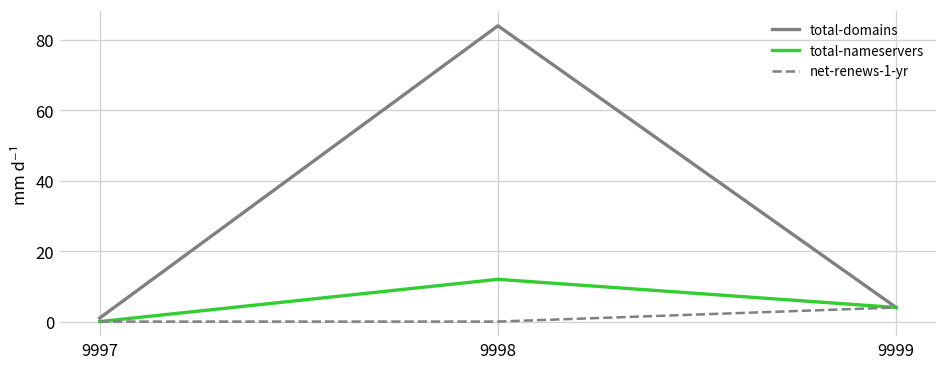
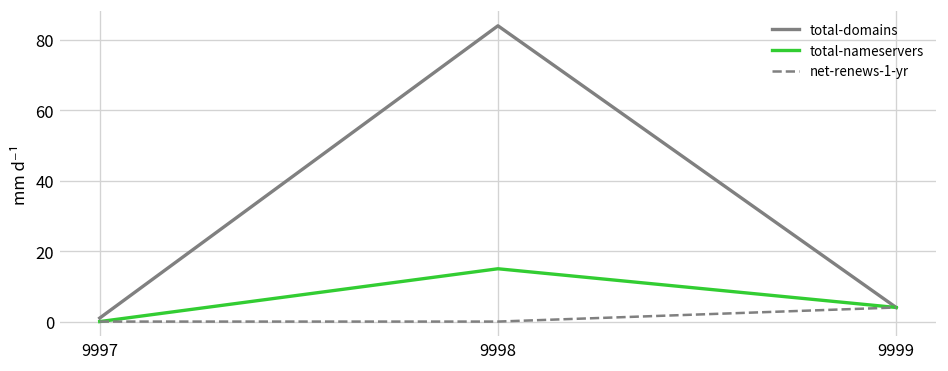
  {
    "total-nameservers": {
-     "9998": 12
+     "9998": 15
    }
  }
